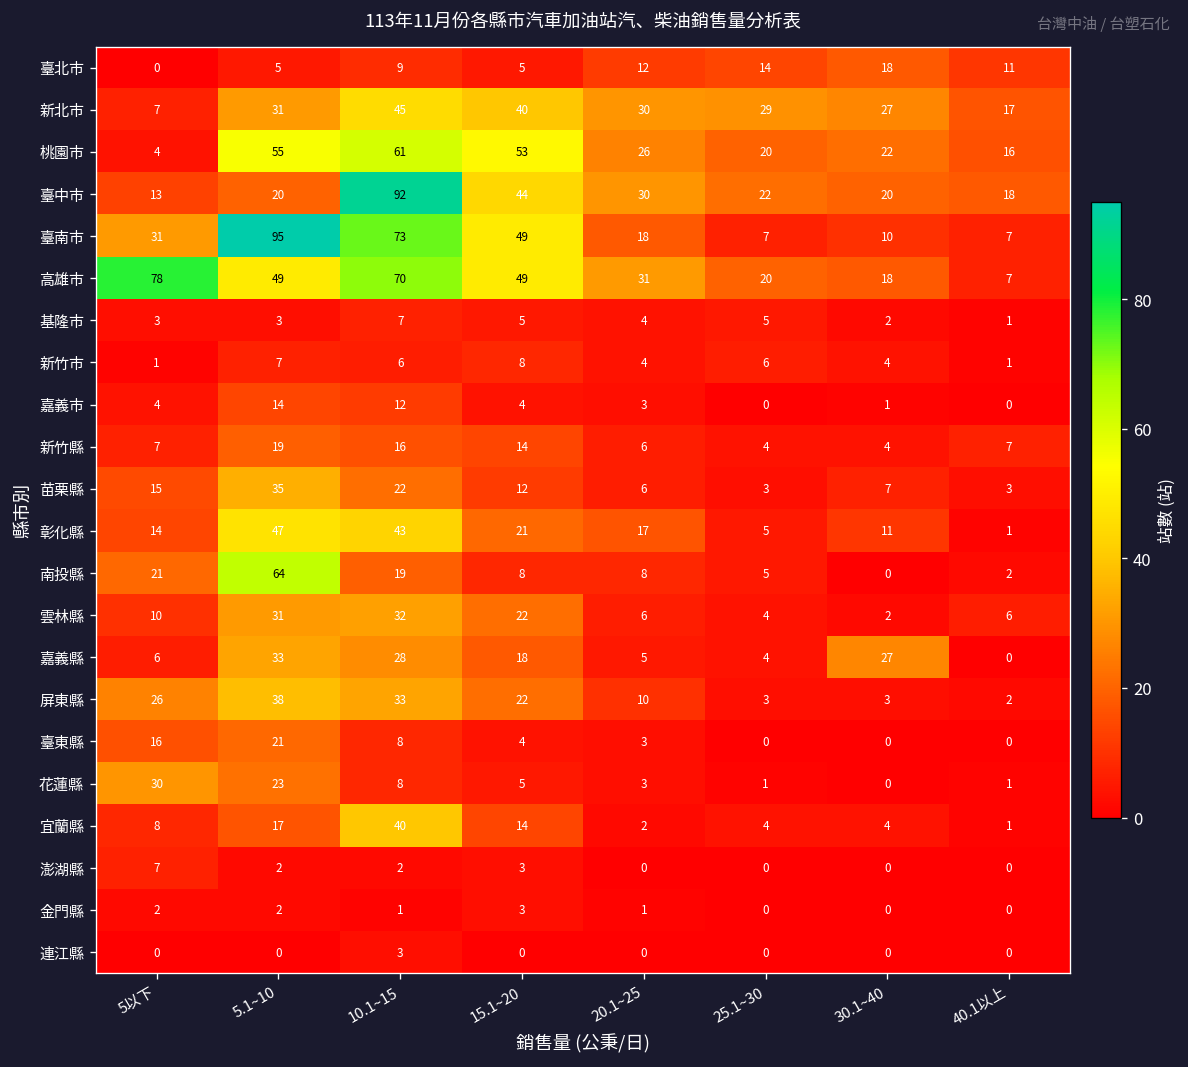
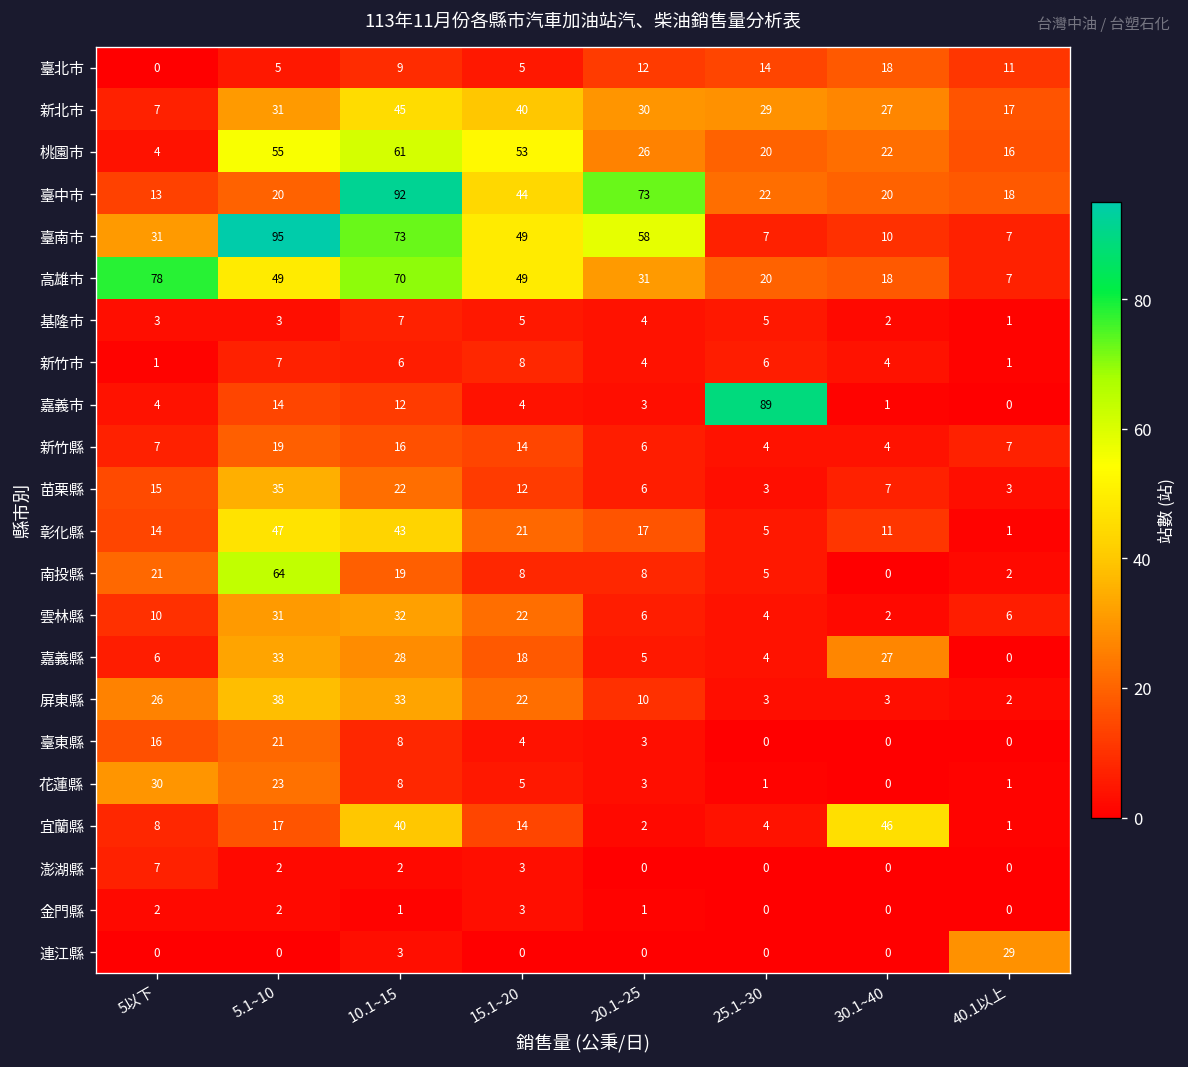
  {
    "臺北市": {
      "5以下": 0,
      "5.1~10": 5,
      "10.1~15": 9,
      "15.1~20": 5,
      "20.1~25": 12,
      "25.1~30": 14,
      "30.1~40": 18,
      "40.1以上": 11
    },
    "新北市": {
      "5以下": 7,
      "5.1~10": 31,
      "10.1~15": 45,
      "15.1~20": 40,
      "20.1~25": 30,
      "25.1~30": 29,
      "30.1~40": 27,
      "40.1以上": 17
    },
    "桃園市": {
      "5以下": 4,
      "5.1~10": 55,
      "10.1~15": 61,
      "15.1~20": 53,
      "20.1~25": 26,
      "25.1~30": 20,
      "30.1~40": 22,
      "40.1以上": 16
    },
    "臺中市": {
      "5以下": 13,
      "5.1~10": 20,
      "10.1~15": 92,
      "15.1~20": 44,
-     "20.1~25": 30,
+     "20.1~25": 73,
      "25.1~30": 22,
      "30.1~40": 20,
      "40.1以上": 18
    },
    "臺南市": {
      "5以下": 31,
      "5.1~10": 95,
      "10.1~15": 73,
      "15.1~20": 49,
-     "20.1~25": 18,
+     "20.1~25": 58,
      "25.1~30": 7,
      "30.1~40": 10,
      "40.1以上": 7
    },
    "高雄市": {
      "5以下": 78,
      "5.1~10": 49,
      "10.1~15": 70,
      "15.1~20": 49,
      "20.1~25": 31,
      "25.1~30": 20,
      "30.1~40": 18,
      "40.1以上": 7
    },
    "基隆市": {
      "5以下": 3,
      "5.1~10": 3,
      "10.1~15": 7,
      "15.1~20": 5,
      "20.1~25": 4,
      "25.1~30": 5,
      "30.1~40": 2,
      "40.1以上": 1
    },
    "新竹市": {
      "5以下": 1,
      "5.1~10": 7,
      "10.1~15": 6,
      "15.1~20": 8,
      "20.1~25": 4,
      "25.1~30": 6,
      "30.1~40": 4,
      "40.1以上": 1
    },
    "嘉義市": {
      "5以下": 4,
      "5.1~10": 14,
      "10.1~15": 12,
      "15.1~20": 4,
      "20.1~25": 3,
-     "25.1~30": 0,
+     "25.1~30": 89,
      "30.1~40": 1,
      "40.1以上": 0
    },
    "新竹縣": {
      "5以下": 7,
      "5.1~10": 19,
      "10.1~15": 16,
      "15.1~20": 14,
      "20.1~25": 6,
      "25.1~30": 4,
      "30.1~40": 4,
      "40.1以上": 7
    },
    "苗栗縣": {
      "5以下": 15,
      "5.1~10": 35,
      "10.1~15": 22,
      "15.1~20": 12,
      "20.1~25": 6,
      "25.1~30": 3,
      "30.1~40": 7,
      "40.1以上": 3
    },
    "彰化縣": {
      "5以下": 14,
      "5.1~10": 47,
      "10.1~15": 43,
      "15.1~20": 21,
      "20.1~25": 17,
      "25.1~30": 5,
      "30.1~40": 11,
      "40.1以上": 1
    },
    "南投縣": {
      "5以下": 21,
      "5.1~10": 64,
      "10.1~15": 19,
      "15.1~20": 8,
      "20.1~25": 8,
      "25.1~30": 5,
      "30.1~40": 0,
      "40.1以上": 2
    },
    "雲林縣": {
      "5以下": 10,
      "5.1~10": 31,
      "10.1~15": 32,
      "15.1~20": 22,
      "20.1~25": 6,
      "25.1~30": 4,
      "30.1~40": 2,
      "40.1以上": 6
    },
    "嘉義縣": {
      "5以下": 6,
      "5.1~10": 33,
      "10.1~15": 28,
      "15.1~20": 18,
      "20.1~25": 5,
      "25.1~30": 4,
      "30.1~40": 27,
      "40.1以上": 0
    },
    "屏東縣": {
      "5以下": 26,
      "5.1~10": 38,
      "10.1~15": 33,
      "15.1~20": 22,
      "20.1~25": 10,
      "25.1~30": 3,
      "30.1~40": 3,
      "40.1以上": 2
    },
    "臺東縣": {
      "5以下": 16,
      "5.1~10": 21,
      "10.1~15": 8,
      "15.1~20": 4,
      "20.1~25": 3,
      "25.1~30": 0,
      "30.1~40": 0,
      "40.1以上": 0
    },
    "花蓮縣": {
      "5以下": 30,
      "5.1~10": 23,
      "10.1~15": 8,
      "15.1~20": 5,
      "20.1~25": 3,
      "25.1~30": 1,
      "30.1~40": 0,
      "40.1以上": 1
    },
    "宜蘭縣": {
      "5以下": 8,
      "5.1~10": 17,
      "10.1~15": 40,
      "15.1~20": 14,
      "20.1~25": 2,
      "25.1~30": 4,
-     "30.1~40": 4,
+     "30.1~40": 46,
      "40.1以上": 1
    },
    "澎湖縣": {
      "5以下": 7,
      "5.1~10": 2,
      "10.1~15": 2,
      "15.1~20": 3,
      "20.1~25": 0,
      "25.1~30": 0,
      "30.1~40": 0,
      "40.1以上": 0
    },
    "金門縣": {
      "5以下": 2,
      "5.1~10": 2,
      "10.1~15": 1,
      "15.1~20": 3,
      "20.1~25": 1,
      "25.1~30": 0,
      "30.1~40": 0,
      "40.1以上": 0
    },
    "連江縣": {
      "5以下": 0,
      "5.1~10": 0,
      "10.1~15": 3,
      "15.1~20": 0,
      "20.1~25": 0,
      "25.1~30": 0,
      "30.1~40": 0,
-     "40.1以上": 0
+     "40.1以上": 29
    }
  }
